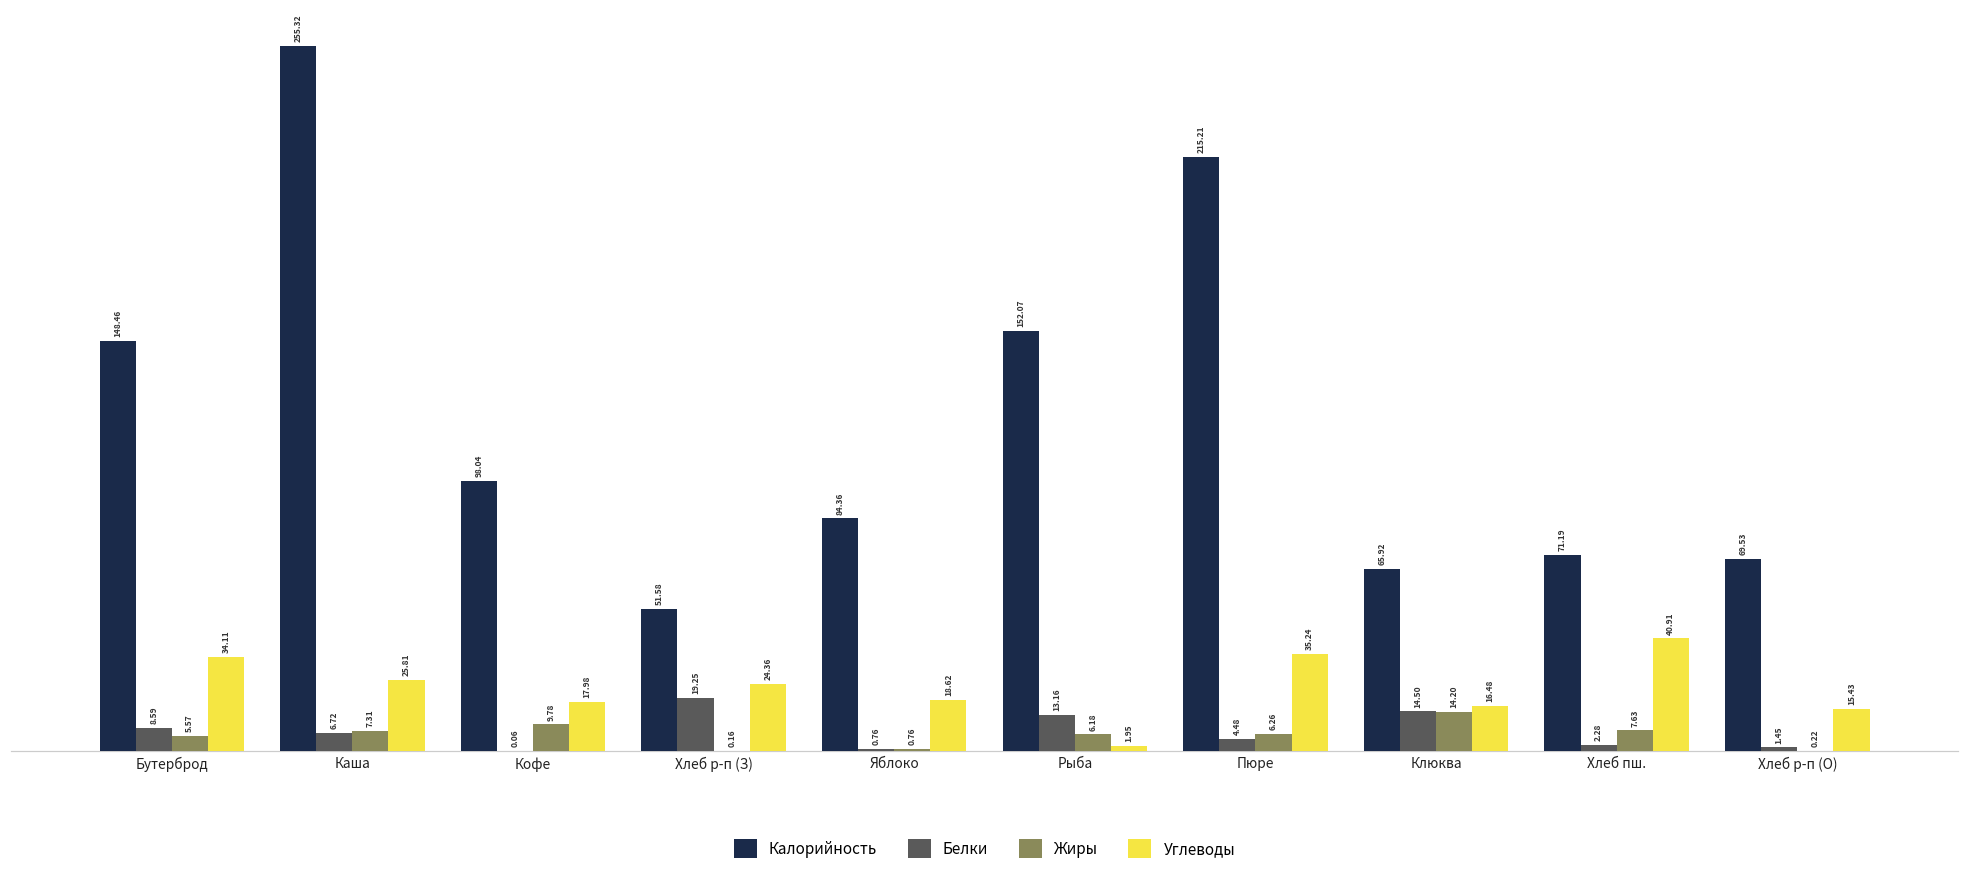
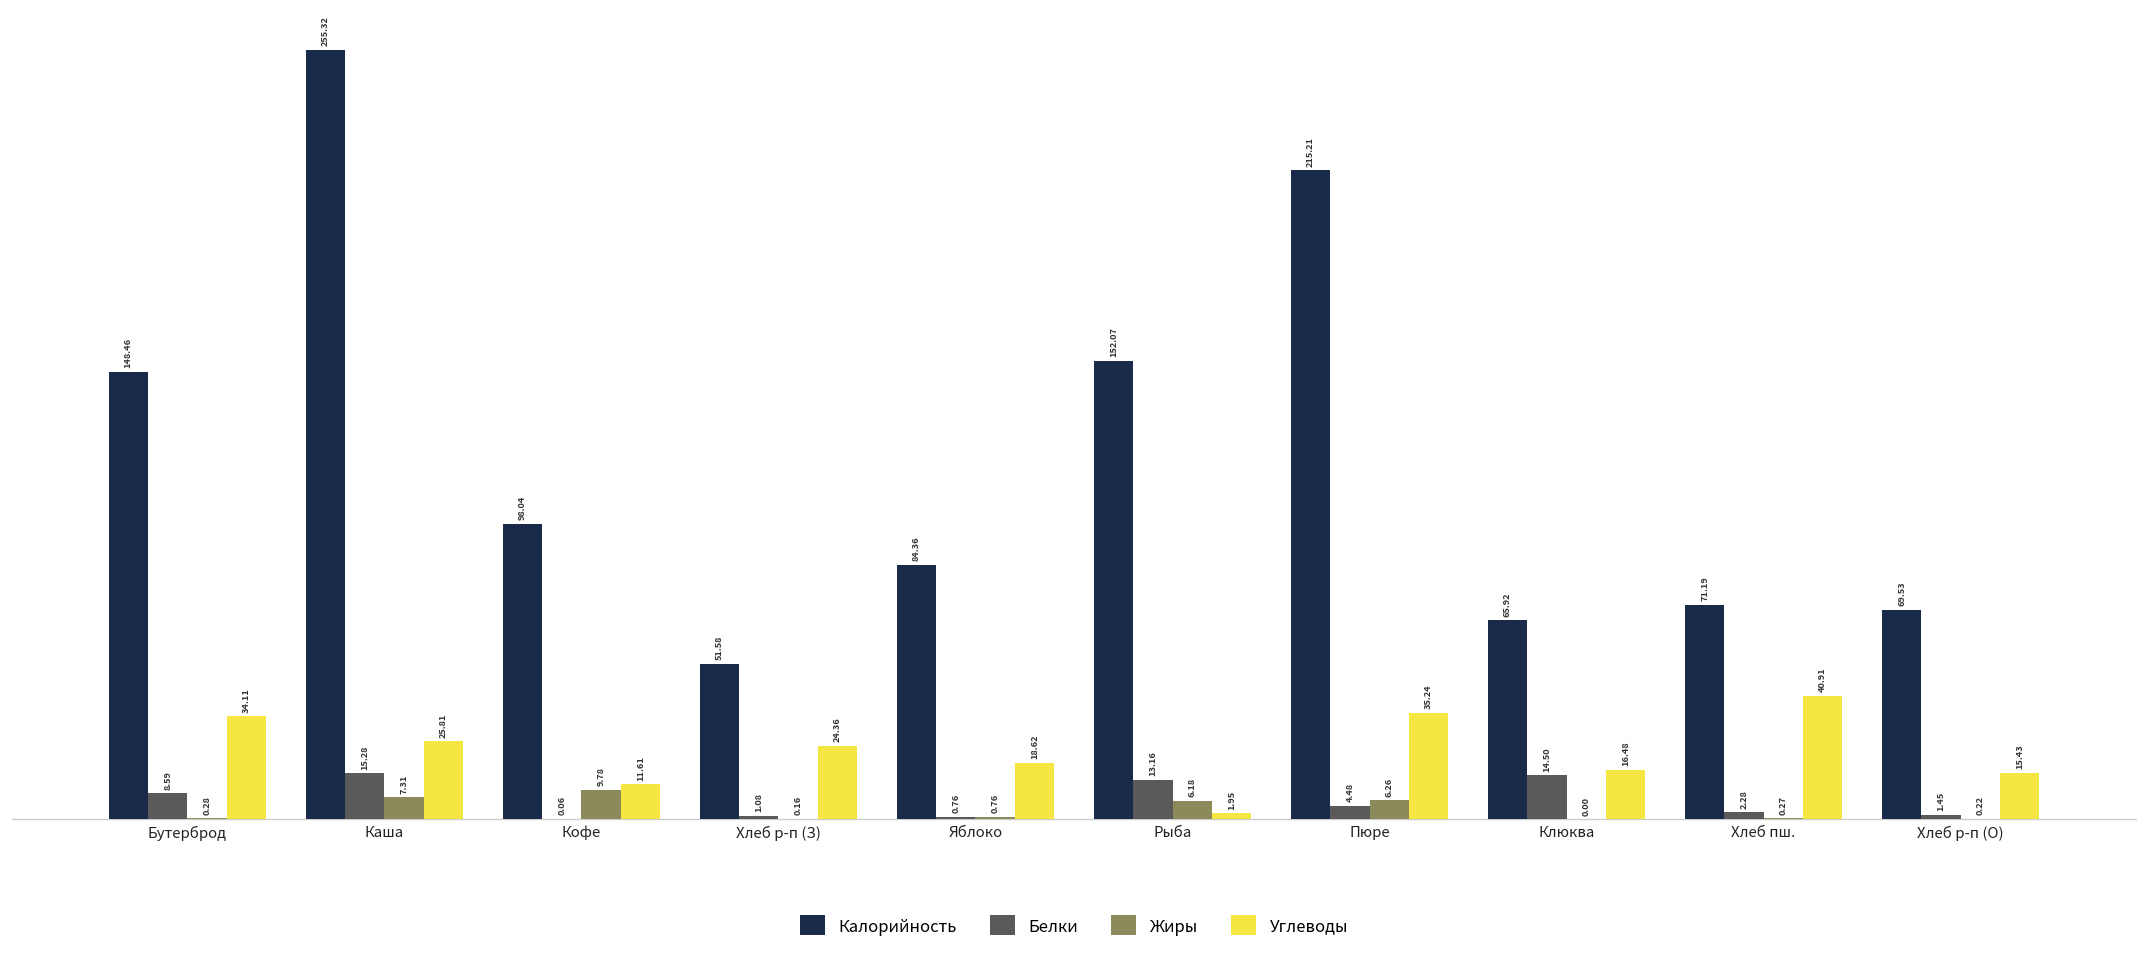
  {
    "Калорийность": {
      "Бутерброд": 148.46,
      "Каша": 255.32,
      "Кофе": 98.04,
      "Хлеб р-п (З)": 51.58,
      "Яблоко": 84.36,
      "Рыба": 152.07,
      "Пюре": 215.21,
      "Клюква": 65.92,
      "Хлеб пш.": 71.19,
      "Хлеб р-п (О)": 69.53
    },
    "Белки": {
      "Бутерброд": 8.59,
-     "Каша": 6.72,
+     "Каша": 15.28,
      "Кофе": 0.06,
-     "Хлеб р-п (З)": 19.25,
+     "Хлеб р-п (З)": 1.08,
      "Яблоко": 0.76,
      "Рыба": 13.16,
      "Пюре": 4.48,
      "Клюква": 14.50,
      "Хлеб пш.": 2.28,
      "Хлеб р-п (О)": 1.45
    },
    "Жиры": {
-     "Бутерброд": 5.57,
+     "Бутерброд": 0.28,
      "Каша": 7.31,
      "Кофе": 9.78,
      "Хлеб р-п (З)": 0.16,
      "Яблоко": 0.76,
      "Рыба": 6.18,
      "Пюре": 6.26,
-     "Клюква": 14.20,
-     "Хлеб пш.": 7.63,
+     "Клюква": 0.00,
+     "Хлеб пш.": 0.27,
      "Хлеб р-п (О)": 0.22
    },
    "Углеводы": {
      "Бутерброд": 34.11,
      "Каша": 25.81,
-     "Кофе": 17.98,
+     "Кофе": 11.61,
      "Хлеб р-п (З)": 24.36,
      "Яблоко": 18.62,
      "Рыба": 1.95,
      "Пюре": 35.24,
      "Клюква": 16.48,
      "Хлеб пш.": 40.91,
      "Хлеб р-п (О)": 15.43
    }
  }
